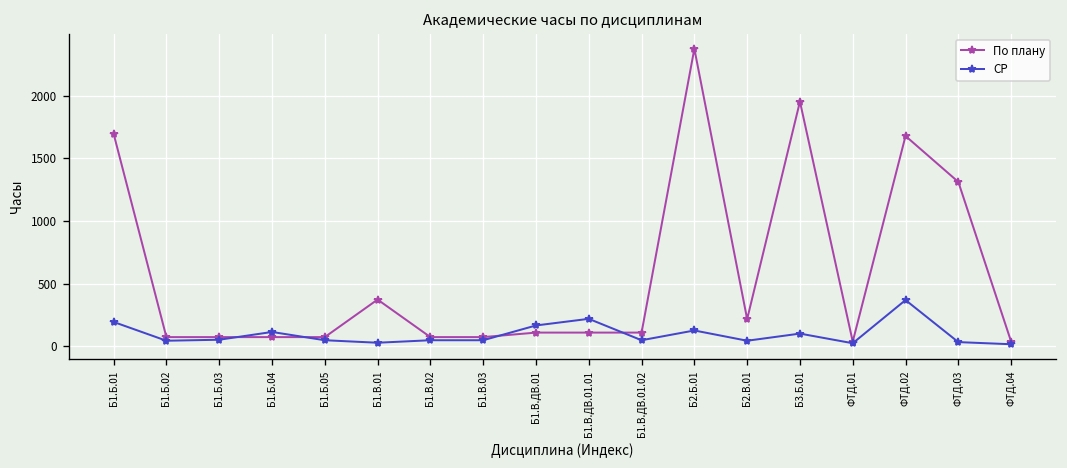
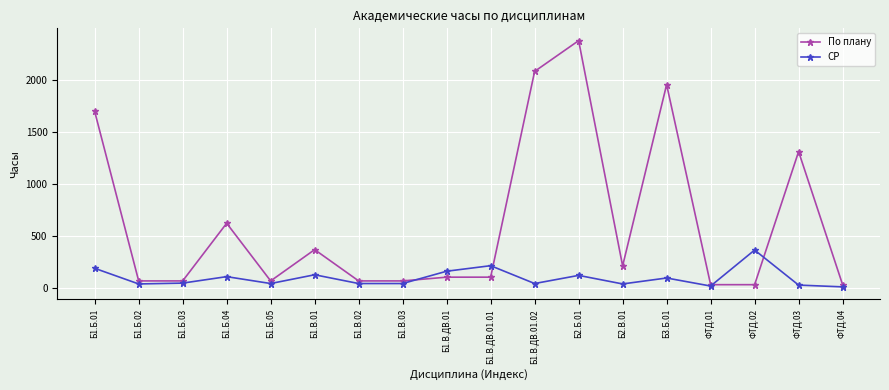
  {
    "По плану": {
      "Б1.Б.01": 1700,
      "Б1.Б.02": 70,
-     "Б1.Б.04": 70,
+     "Б1.Б.04": 630,
      "Б1.Б.05": 70,
      "Б1.В.01": 370,
      "Б1.В.02": 70,
      "Б1.В.03": 70,
      "Б1.В.ДВ.01": 110,
      "Б1.В.ДВ.01.01": 110,
-     "Б1.В.ДВ.01.02": 110,
+     "Б1.В.ДВ.01.02": 2080,
      "Б2.Б.01": 2380,
      "Б2.В.01": 220,
      "Б3.Б.01": 1950,
-     "ФТД.02": 1680,
+     "ФТД.02": 40,
      "ФТД.03": 1310
    },
    "СР": {
      "Б1.Б.01": 190,
      "Б1.Б.02": 40,
      "Б1.Б.04": 110,
      "Б1.Б.05": 50,
-     "Б1.В.01": 30,
+     "Б1.В.01": 130,
      "Б1.В.02": 50,
      "Б1.В.03": 50,
      "Б1.В.ДВ.01": 170,
      "Б1.В.ДВ.01.01": 220,
      "Б1.В.ДВ.01.02": 50,
      "Б2.Б.01": 130,
      "Б2.В.01": 40,
      "Б3.Б.01": 100,
      "ФТД.02": 370,
      "ФТД.03": 30
    }
  }
